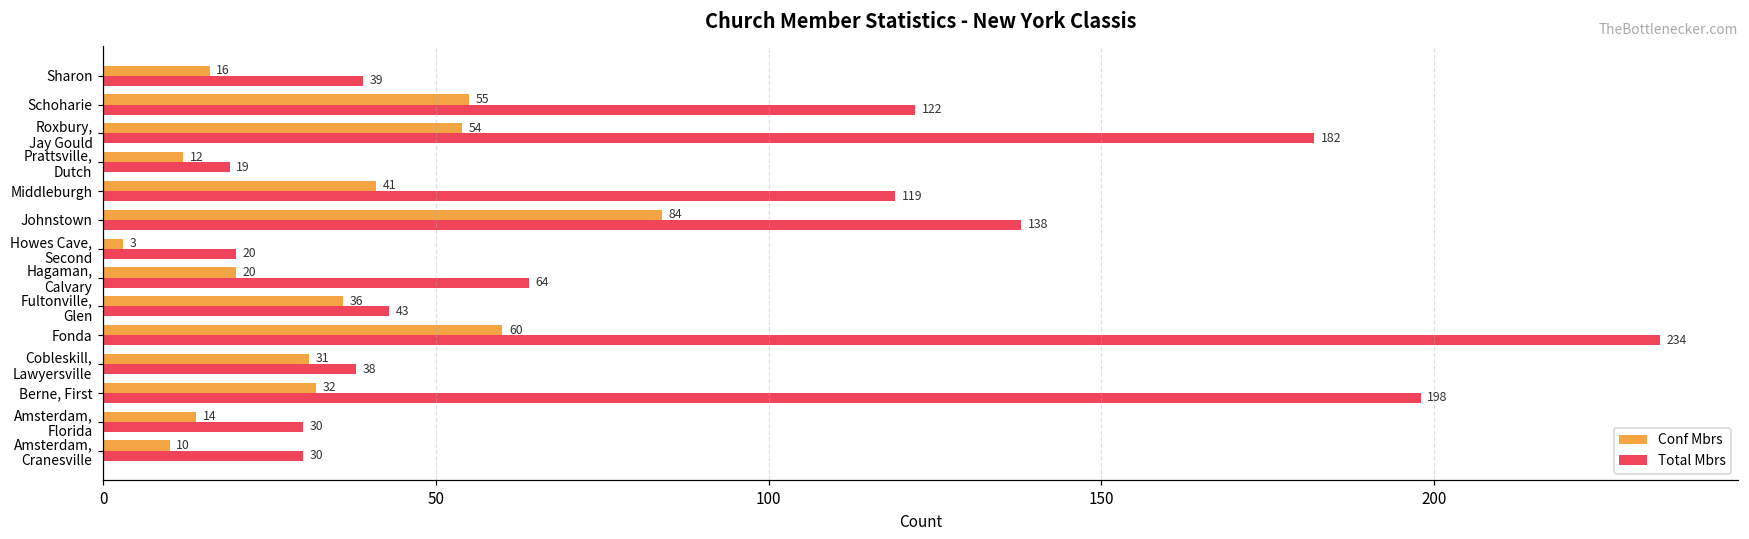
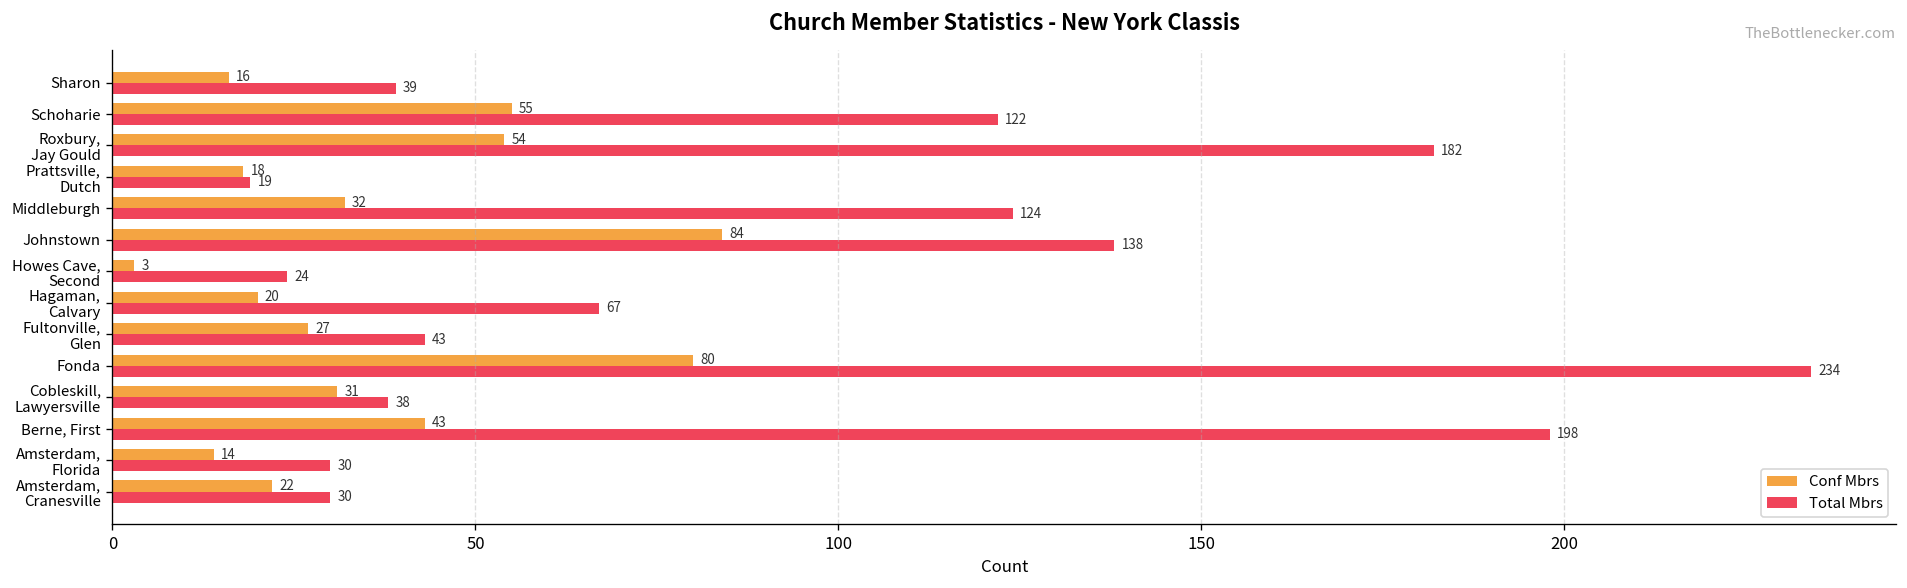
  {
    "Conf Mbrs": {
      "Sharon": 16,
      "Schoharie": 55,
      "Roxbury, Jay Gould": 54,
-     "Prattsville, Dutch": 12,
-     "Middleburgh": 41,
+     "Prattsville, Dutch": 18,
+     "Middleburgh": 32,
      "Johnstown": 84,
      "Howes Cave, Second": 3,
      "Hagaman, Calvary": 20,
-     "Fultonville, Glen": 36,
-     "Fonda": 60,
+     "Fultonville, Glen": 27,
+     "Fonda": 80,
      "Cobleskill, Lawyersville": 31,
-     "Berne, First": 32,
+     "Berne, First": 43,
      "Amsterdam, Florida": 14,
-     "Amsterdam, Cranesville": 10
+     "Amsterdam, Cranesville": 22
    },
    "Total Mbrs": {
      "Sharon": 39,
      "Schoharie": 122,
      "Roxbury, Jay Gould": 182,
      "Prattsville, Dutch": 19,
-     "Middleburgh": 119,
+     "Middleburgh": 124,
      "Johnstown": 138,
-     "Howes Cave, Second": 20,
-     "Hagaman, Calvary": 64,
+     "Howes Cave, Second": 24,
+     "Hagaman, Calvary": 67,
      "Fultonville, Glen": 43,
      "Fonda": 234,
      "Cobleskill, Lawyersville": 38,
      "Berne, First": 198,
      "Amsterdam, Florida": 30,
      "Amsterdam, Cranesville": 30
    }
  }
